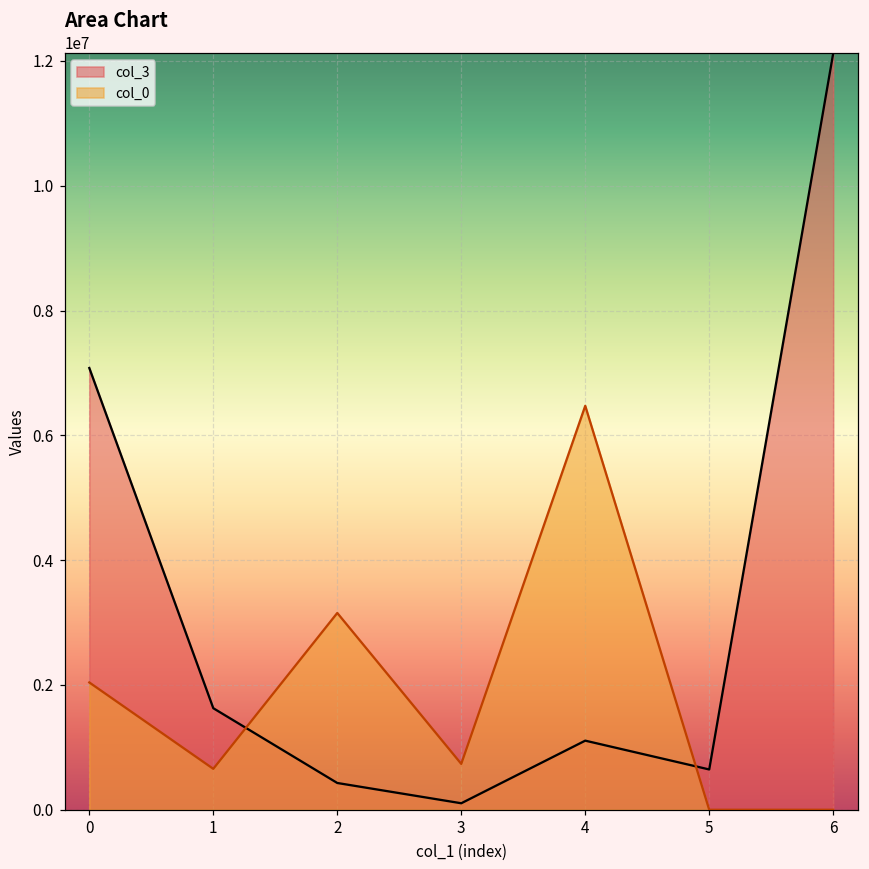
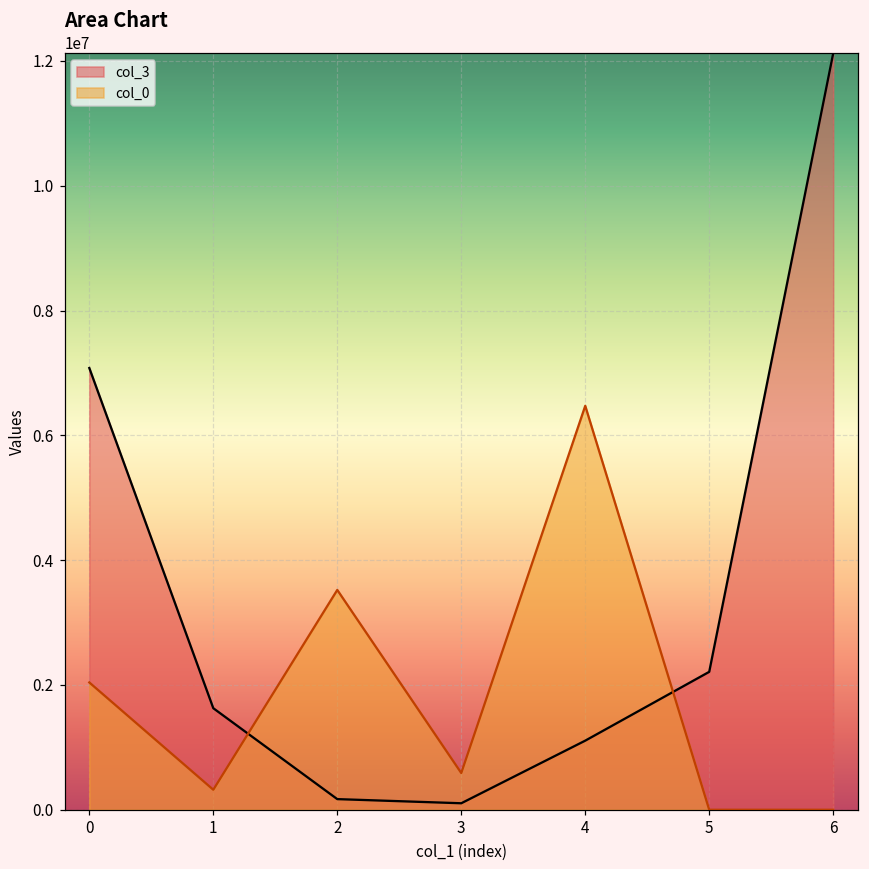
  {
    "col_3": {
      "0": 7100000,
      "1": 1600000,
-     "2": 400000,
+     "2": 200000,
      "3": 100000,
      "4": 1100000,
-     "5": 600000,
+     "5": 2200000,
      "6": 12100000
    },
    "col_0": {
      "0": 2000000,
-     "1": 700000,
-     "2": 3200000,
-     "3": 700000,
+     "1": 300000,
+     "2": 3500000,
+     "3": 600000,
      "4": 6500000,
      "5": 0,
      "6": 0
    }
  }
